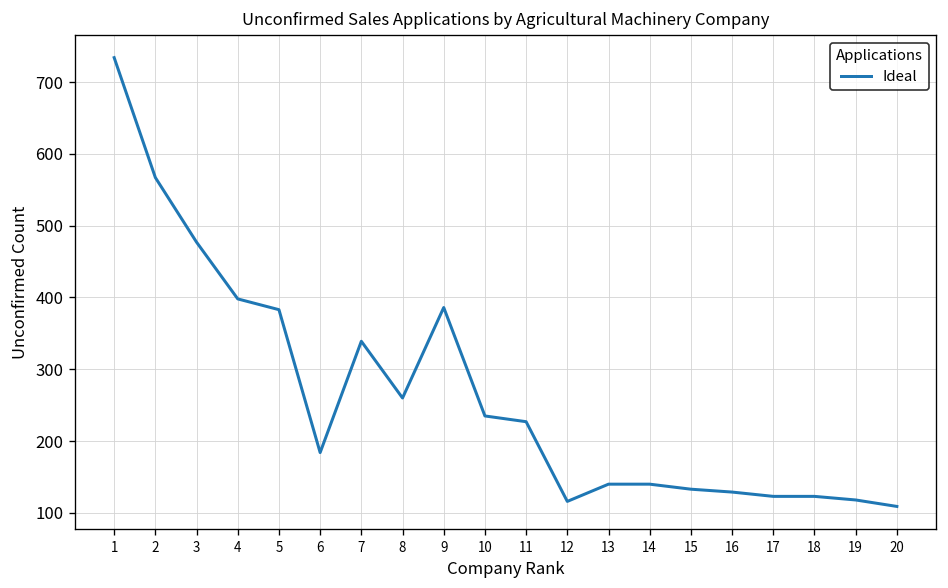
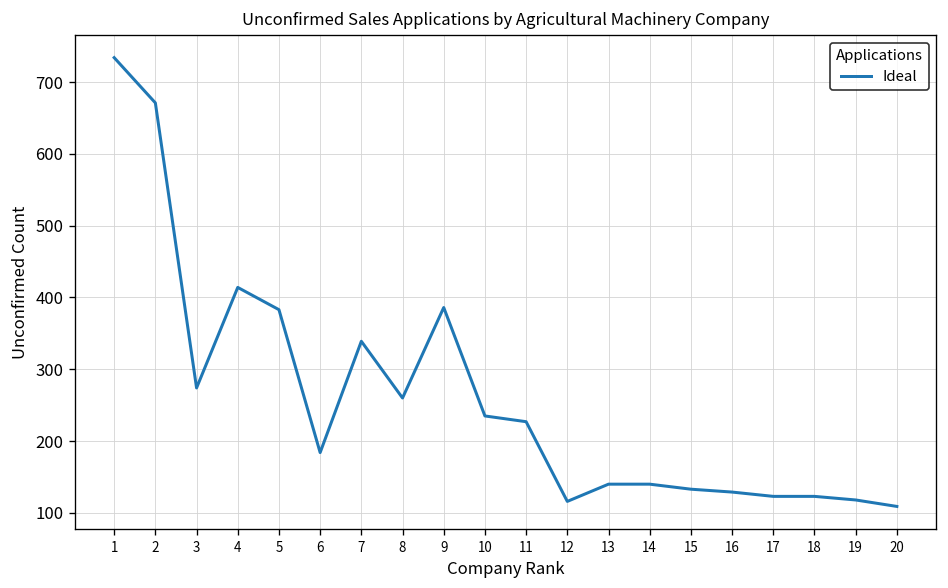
  {
    "1": 730,
-   "2": 570,
-   "3": 480,
-   "4": 400,
+   "2": 670,
+   "3": 270,
+   "4": 410,
    "5": 380,
    "6": 180,
    "7": 340,
    "8": 260,
    "9": 390,
    "10": 240,
    "11": 230,
    "12": 120,
    "13": 140,
    "14": 140,
    "15": 130,
    "16": 130,
    "17": 120,
    "18": 120,
    "19": 120,
    "20": 110
  }
